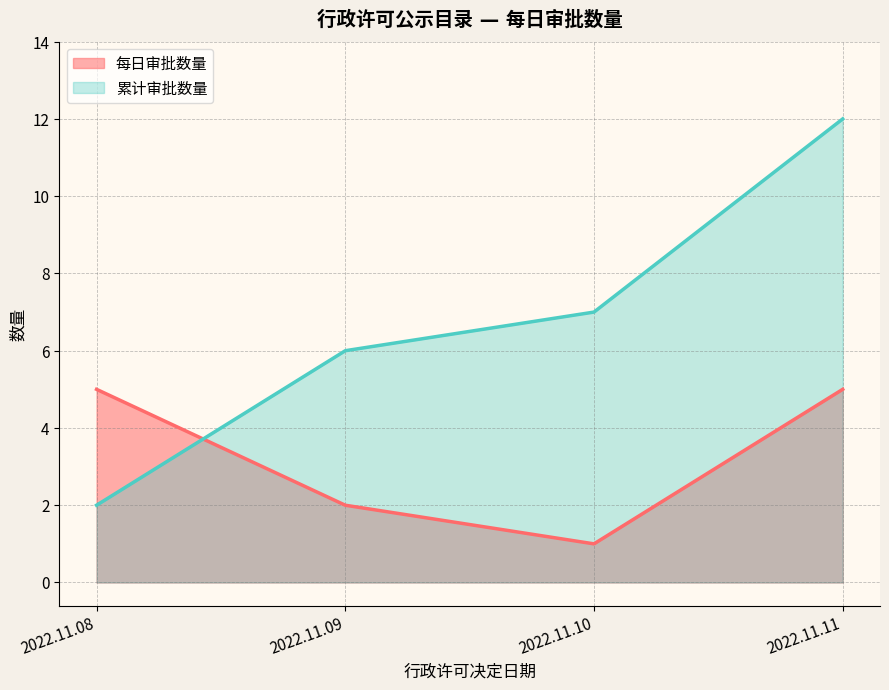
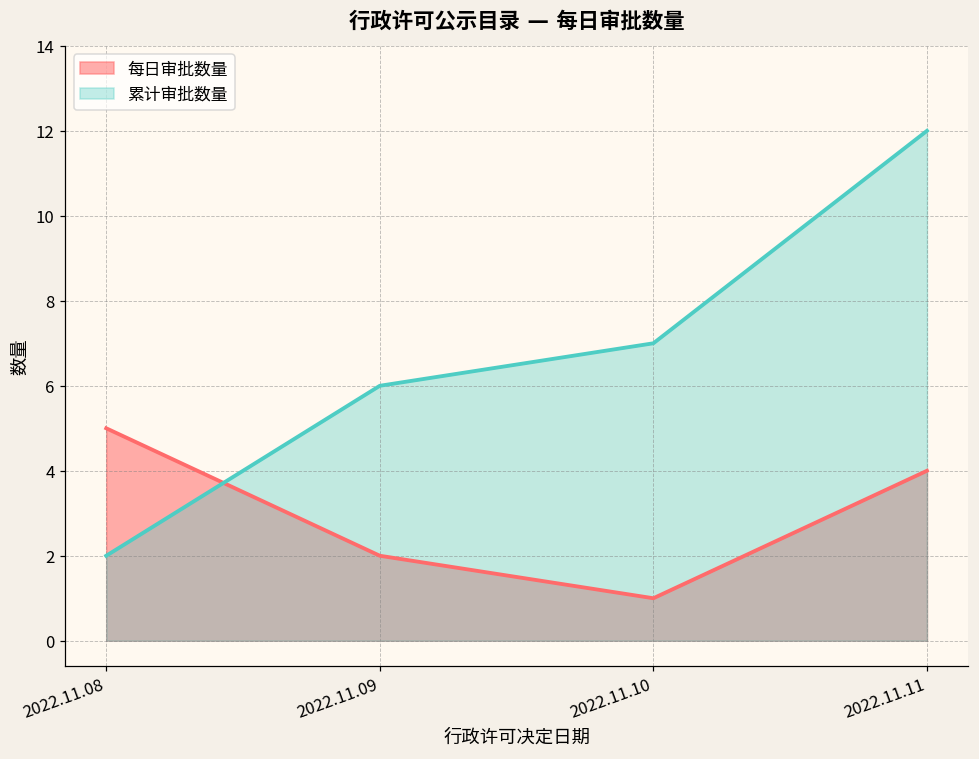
  {
    "每日审批数量": {
      "2022.11.08": 5,
      "2022.11.09": 2,
      "2022.11.10": 1,
-     "2022.11.11": 5
+     "2022.11.11": 4
    },
    "累计审批数量": {
      "2022.11.08": 2,
      "2022.11.09": 6,
      "2022.11.10": 7,
      "2022.11.11": 12
    }
  }
